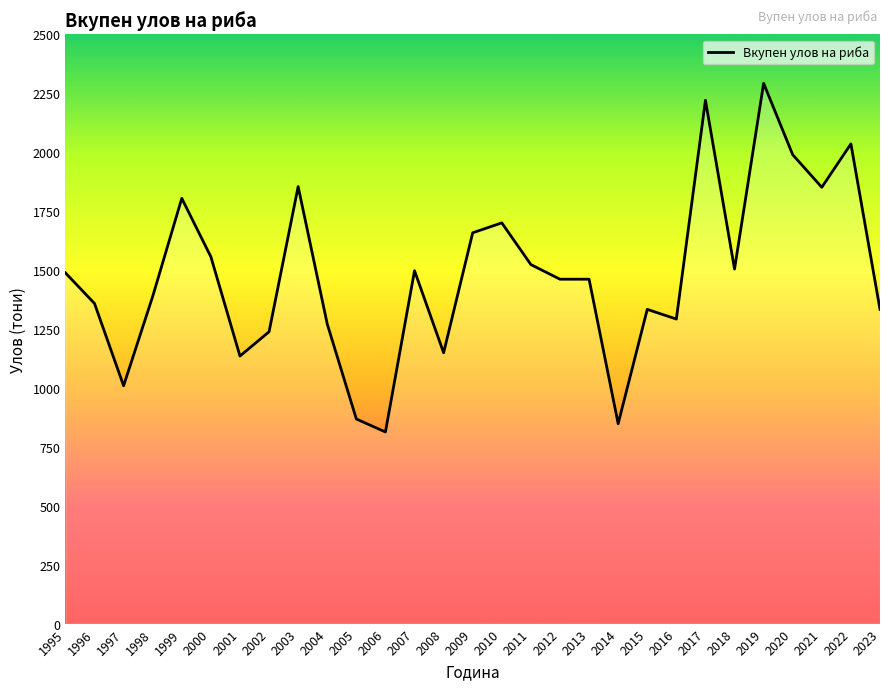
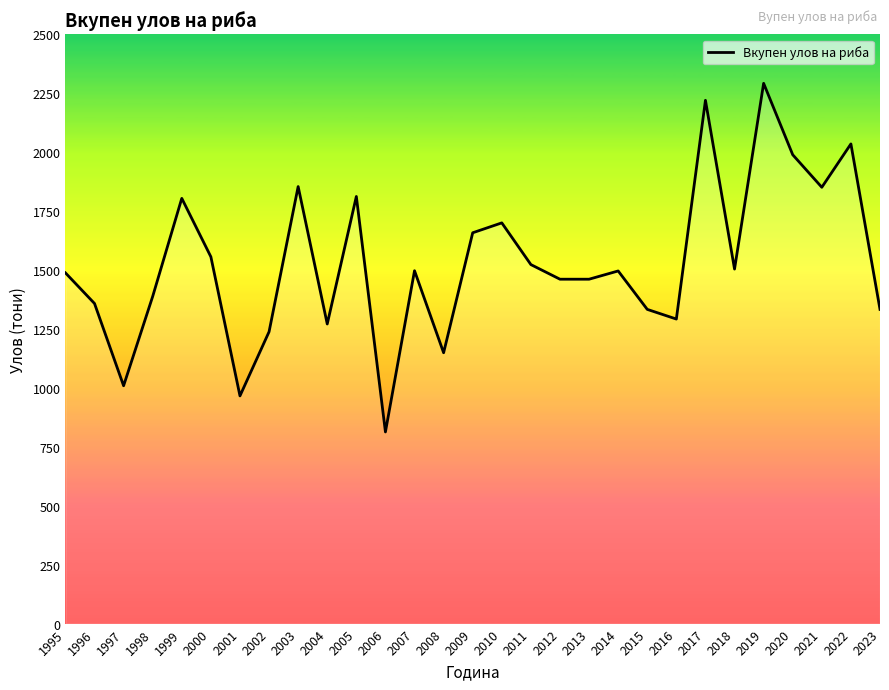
  {
    "1995": 1490,
    "1996": 1360,
    "1997": 1010,
    "1998": 1390,
    "1999": 1800,
    "2000": 1560,
-   "2001": 1140,
+   "2001": 970,
    "2002": 1240,
    "2003": 1850,
    "2004": 1270,
-   "2005": 870,
+   "2005": 1810,
    "2006": 810,
    "2007": 1500,
    "2008": 1150,
    "2009": 1660,
    "2010": 1700,
    "2011": 1520,
    "2012": 1460,
    "2013": 1460,
-   "2014": 850,
+   "2014": 1500,
    "2015": 1330,
    "2016": 1290,
    "2017": 2220,
    "2018": 1500,
    "2019": 2290,
    "2020": 1990,
    "2021": 1850,
    "2022": 2040,
    "2023": 1330
  }
